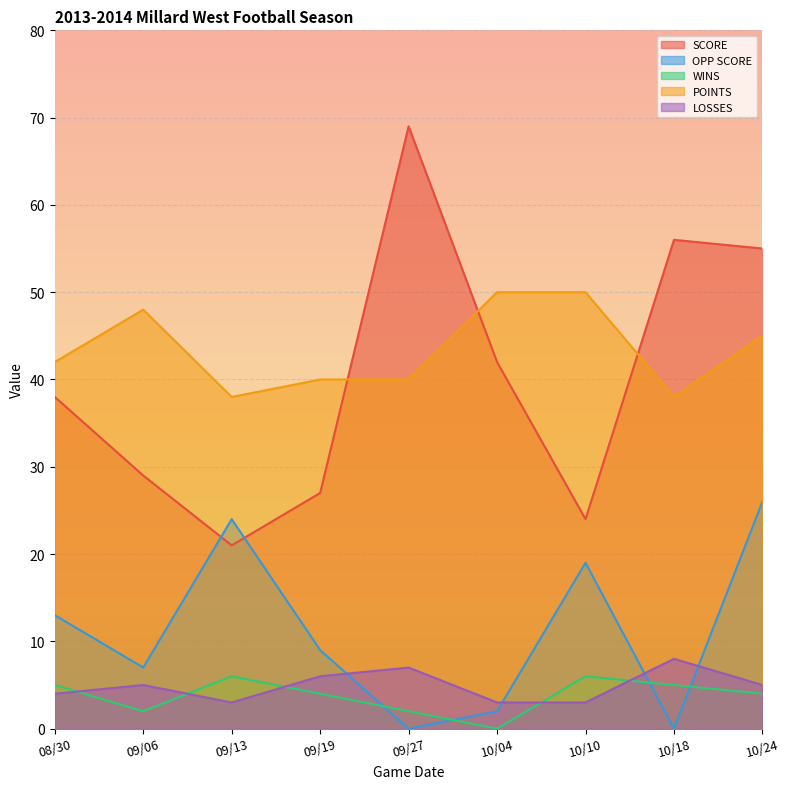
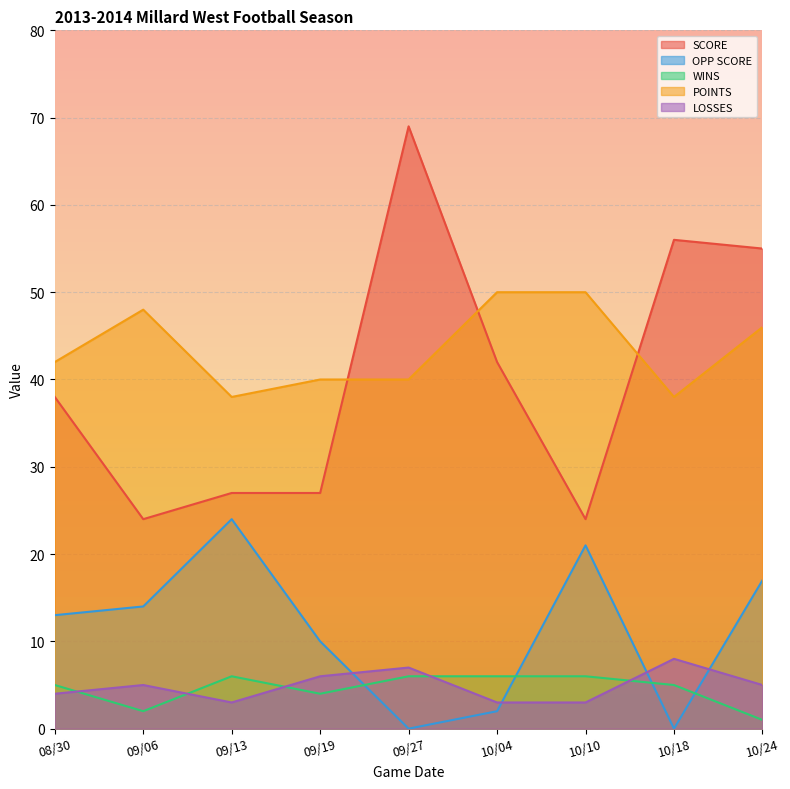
  {
    "SCORE": {
      "08/30": 38,
-     "09/06": 29,
-     "09/13": 21,
+     "09/06": 24,
+     "09/13": 27,
      "09/19": 27,
      "09/27": 69,
      "10/04": 42,
      "10/10": 24,
      "10/18": 56,
      "10/24": 55
    },
    "OPP SCORE": {
      "08/30": 13,
-     "09/06": 7,
+     "09/06": 14,
      "09/13": 24,
-     "09/19": 9,
+     "09/19": 10,
      "09/27": 0,
      "10/04": 2,
-     "10/10": 19,
+     "10/10": 21,
      "10/18": 0,
-     "10/24": 26
+     "10/24": 17
    },
    "WINS": {
      "08/30": 5,
      "09/06": 2,
      "09/13": 6,
      "09/19": 4,
-     "09/27": 2,
-     "10/04": 0,
+     "09/27": 6,
+     "10/04": 6,
      "10/10": 6,
      "10/18": 5,
-     "10/24": 4
+     "10/24": 1
    },
    "POINTS": {
      "08/30": 42,
      "09/06": 48,
      "09/13": 38,
      "09/19": 40,
      "09/27": 40,
      "10/04": 50,
      "10/10": 50,
      "10/18": 38,
-     "10/24": 45
+     "10/24": 46
    },
    "LOSSES": {
      "08/30": 4,
      "09/06": 5,
      "09/13": 3,
      "09/19": 6,
      "09/27": 7,
      "10/04": 3,
      "10/10": 3,
      "10/18": 8,
      "10/24": 5
    }
  }
